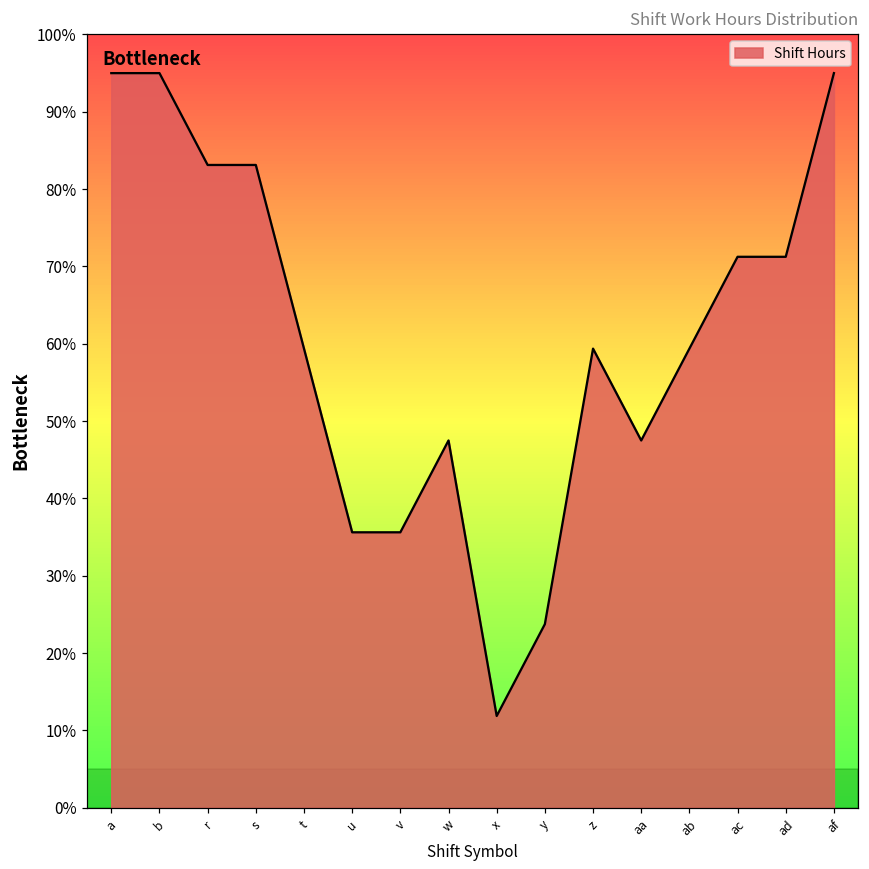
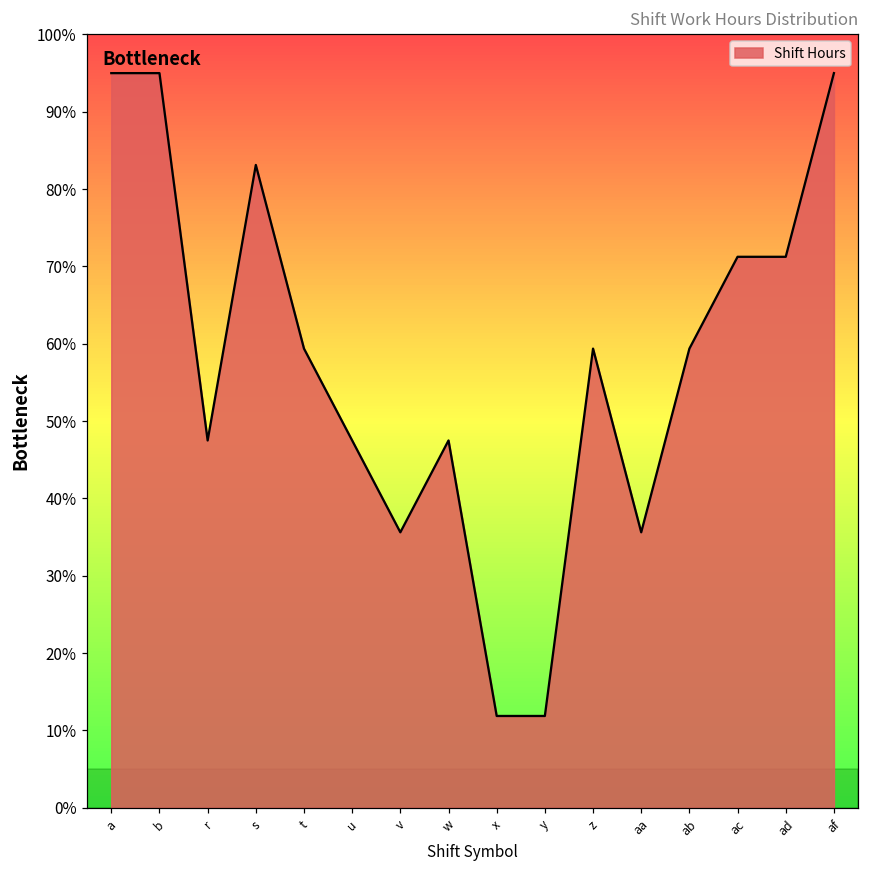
  {
    "a": "95%",
    "b": "95%",
-   "r": "83%",
+   "r": "48%",
    "s": "83%",
    "t": "59%",
-   "u": "36%",
+   "u": "48%",
    "v": "36%",
    "w": "48%",
    "x": "12%",
-   "y": "24%",
+   "y": "12%",
    "z": "59%",
-   "aa": "48%",
+   "aa": "36%",
    "ab": "59%",
    "ac": "71%",
    "ad": "71%",
    "af": "95%"
  }
